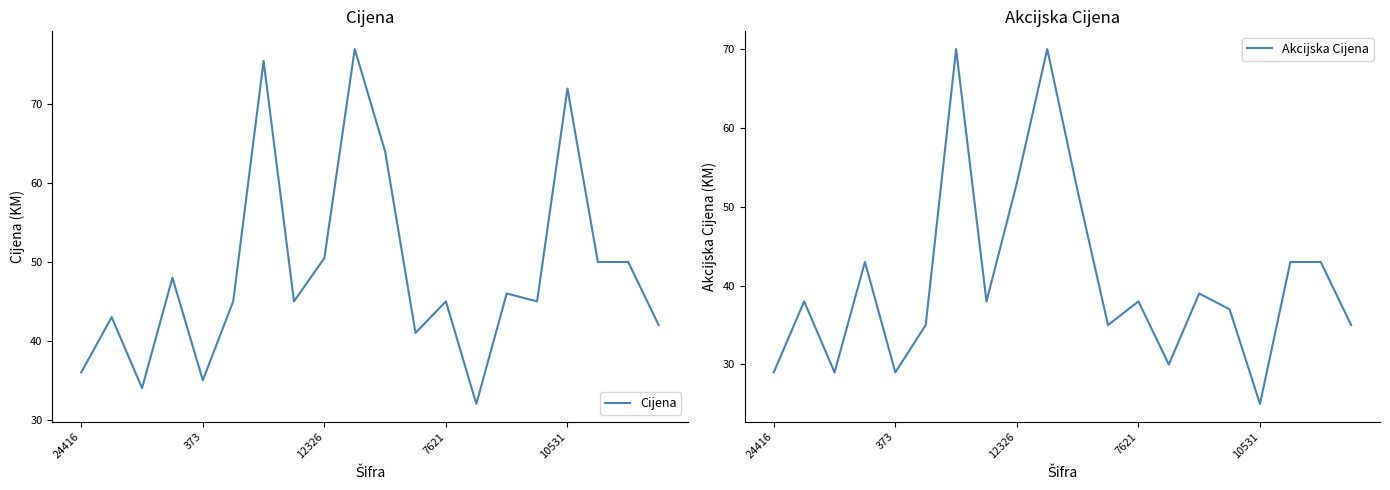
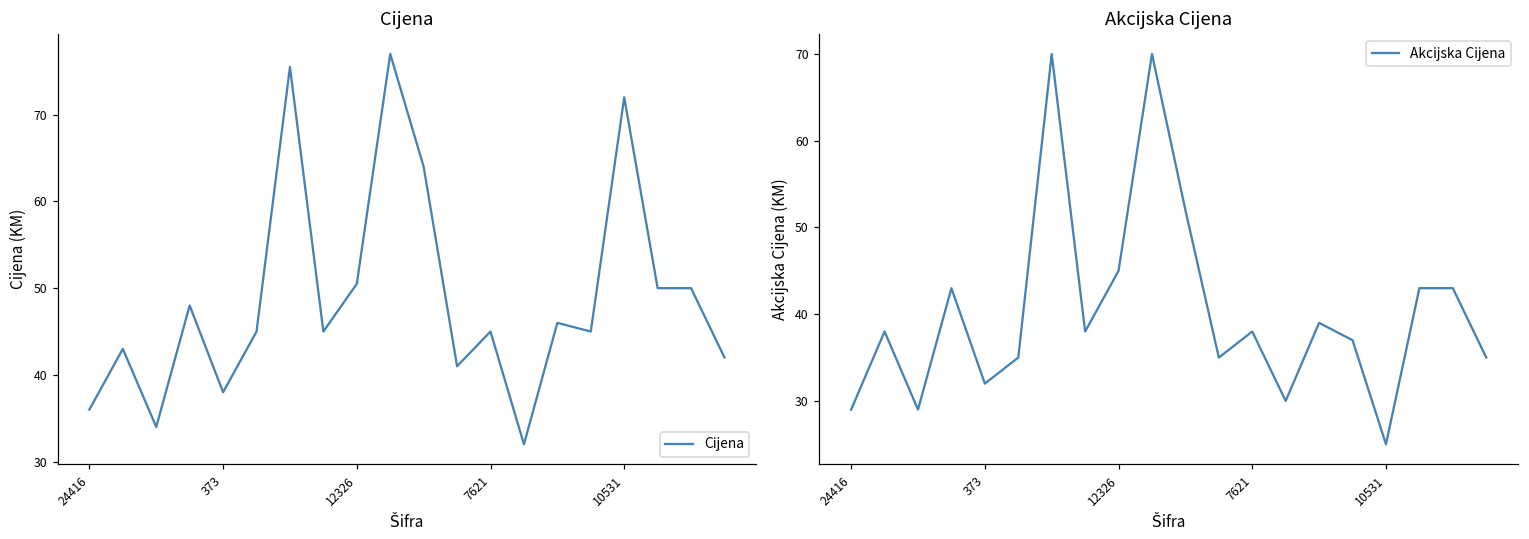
  {
    "Cijena": {
      "24416": 36,
-     "373": 35,
+     "373": 38,
      "12326": 51,
      "7621": 45,
      "10531": 72
    },
    "Akcijska Cijena": {
      "24416": 29,
-     "373": 29,
-     "12326": 53,
+     "373": 32,
+     "12326": 45,
      "7621": 38,
      "10531": 25
    }
  }
